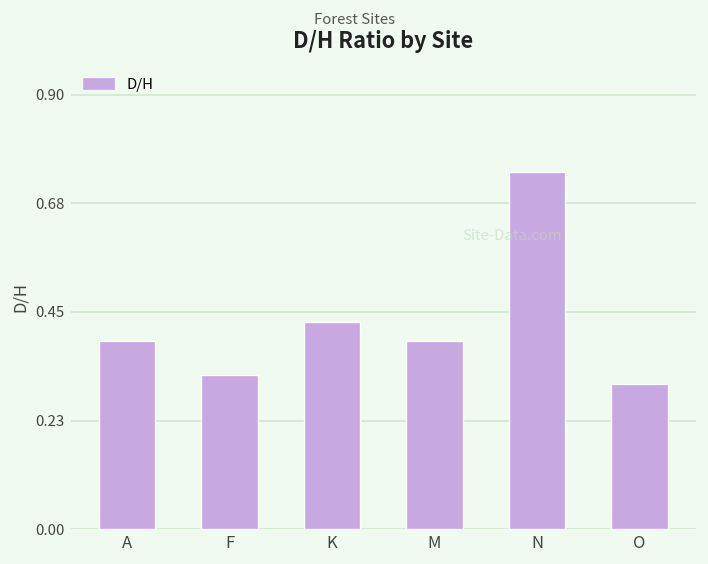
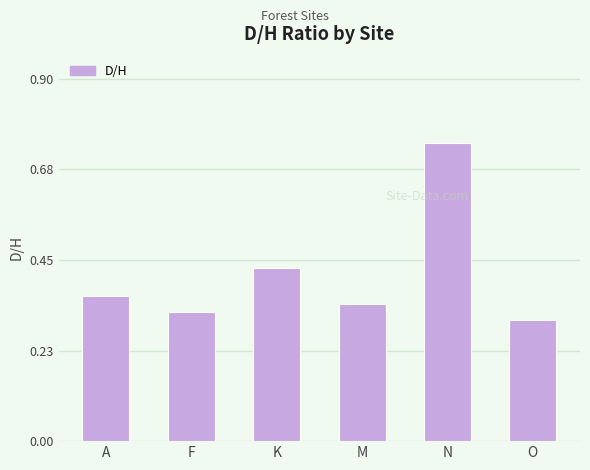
  {
-   "A": 0.39,
+   "A": 0.36,
    "F": 0.32,
    "K": 0.43,
-   "M": 0.39,
+   "M": 0.34,
    "N": 0.74,
    "O": 0.30
  }
